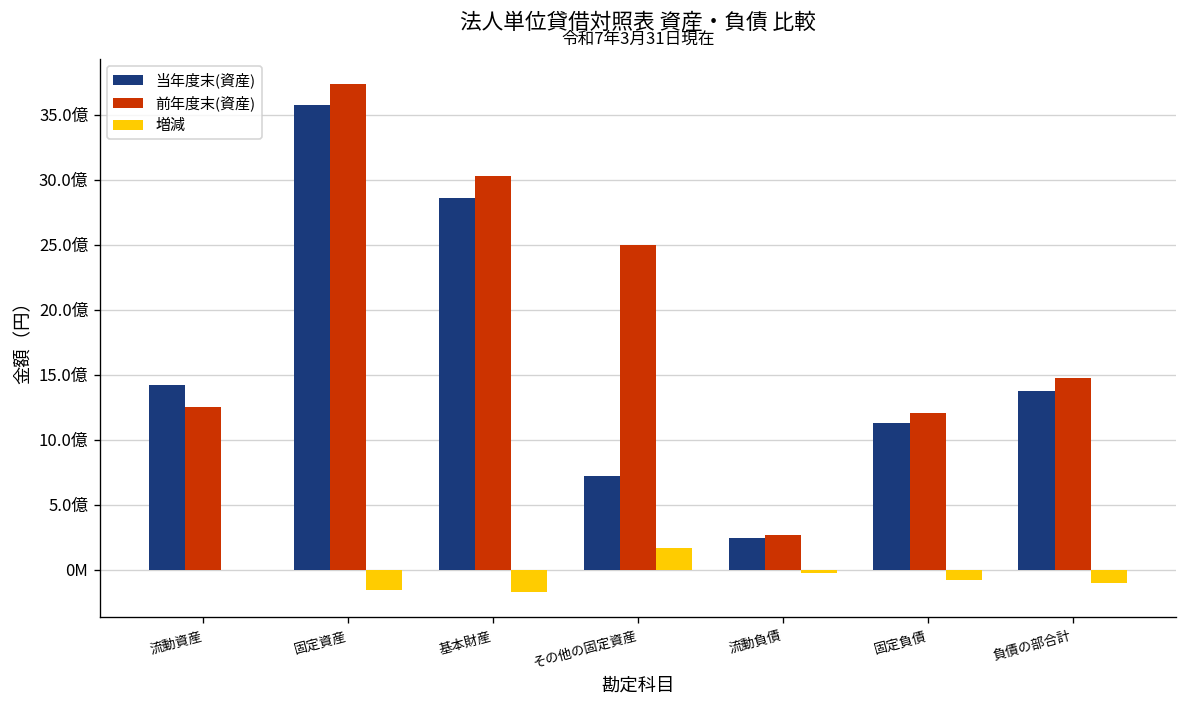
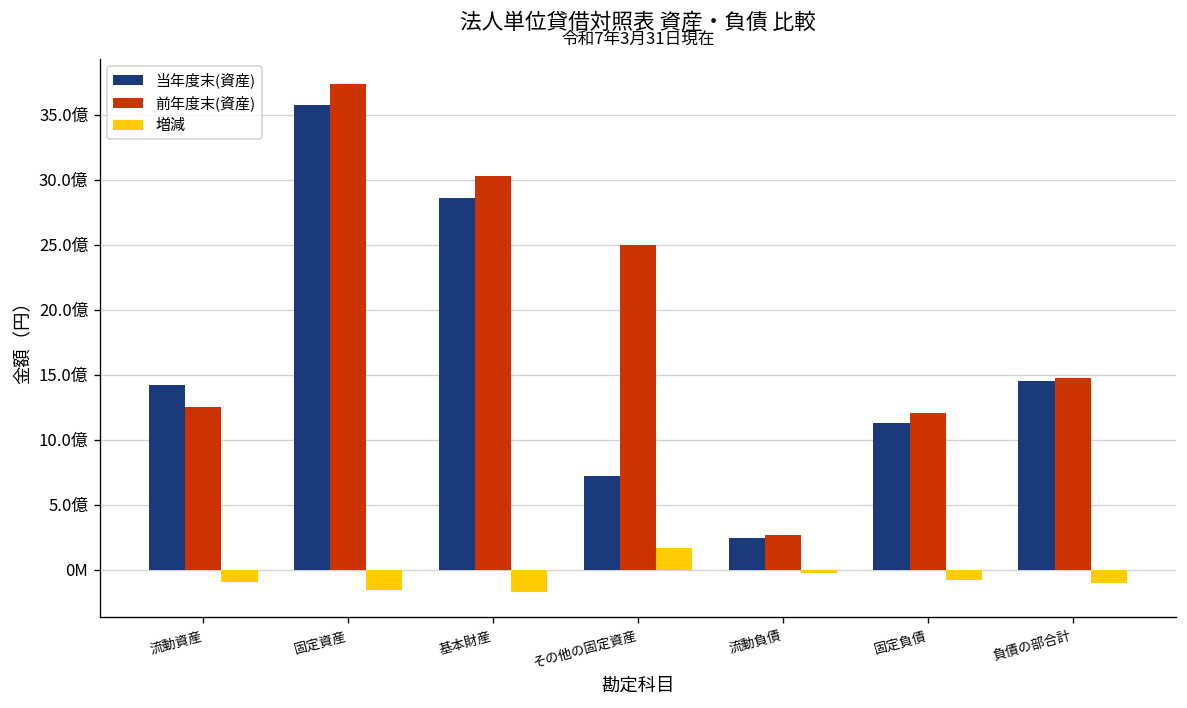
  {
    "当年度末(資産)": {
      "流動資産": "14.2億",
      "固定資産": "35.8億",
      "基本財産": "28.6億",
      "その他の固定資産": "7.2億",
      "流動負債": "2.4億",
      "固定負債": "11.3億",
-     "負債の部合計": "13.7億"
+     "負債の部合計": "14.5億"
    },
    "前年度末(資産)": {
      "流動資産": "12.5億",
      "固定資産": "37.3億",
      "基本財産": "30.3億",
      "その他の固定資産": "24.9億",
      "流動負債": "2.7億",
      "固定負債": "12.1億",
      "負債の部合計": "14.8億"
    },
    "増減": {
-     "流動資産": "0.0億",
+     "流動資産": "-1.0億",
      "固定資産": "-1.6億",
      "基本財産": "-1.7億",
      "その他の固定資産": "1.6億",
      "流動負債": "-0.2億",
      "固定負債": "-0.8億",
      "負債の部合計": "-1.0億"
    }
  }
